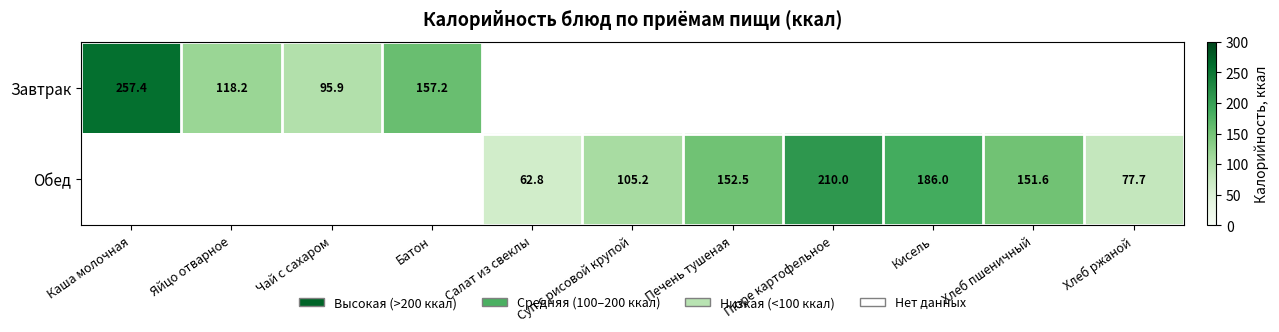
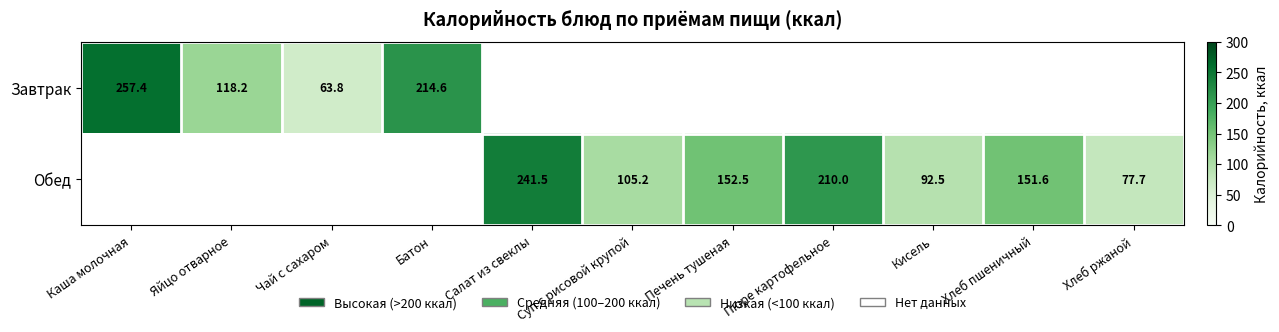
  {
    "Завтрак": {
      "Каша молочная": 257.4,
      "Яйцо отварное": 118.2,
-     "Чай с сахаром": 95.9,
-     "Батон": 157.2
+     "Чай с сахаром": 63.8,
+     "Батон": 214.6
    },
    "Обед": {
-     "Салат из свеклы": 62.8,
+     "Салат из свеклы": 241.5,
      "Суп с рисовой крупой": 105.2,
      "Печень тушеная": 152.5,
      "Пюре картофельное": 210.0,
-     "Кисель": 186.0,
+     "Кисель": 92.5,
      "Хлеб пшеничный": 151.6,
      "Хлеб ржаной": 77.7
    }
  }
